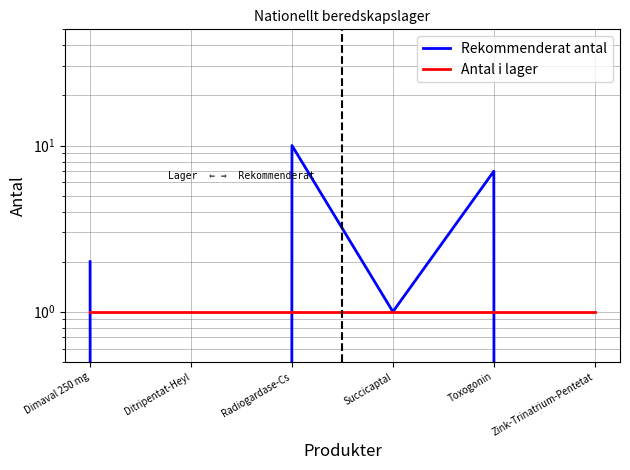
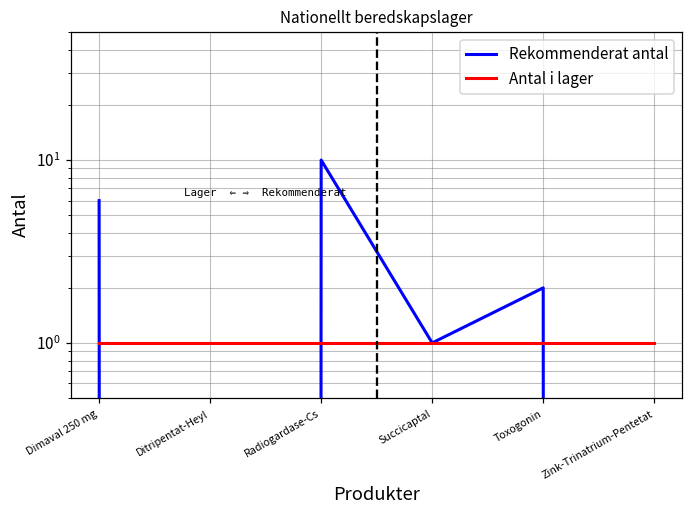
  {
    "Rekommenderat antal": {
-     "Dimaval 250 mg": 2,
+     "Dimaval 250 mg": 6,
      "Radiogardase-Cs": 10,
-     "Toxogonin": 7
+     "Toxogonin": 2
    },
    "Antal i lager": {
      "Dimaval 250 mg": 1,
      "Ditripentat-Heyl": 1,
      "Radiogardase-Cs": 1,
      "Toxogonin": 1,
      "Zink-Trinatrium-Pentetat": 1
    }
  }
